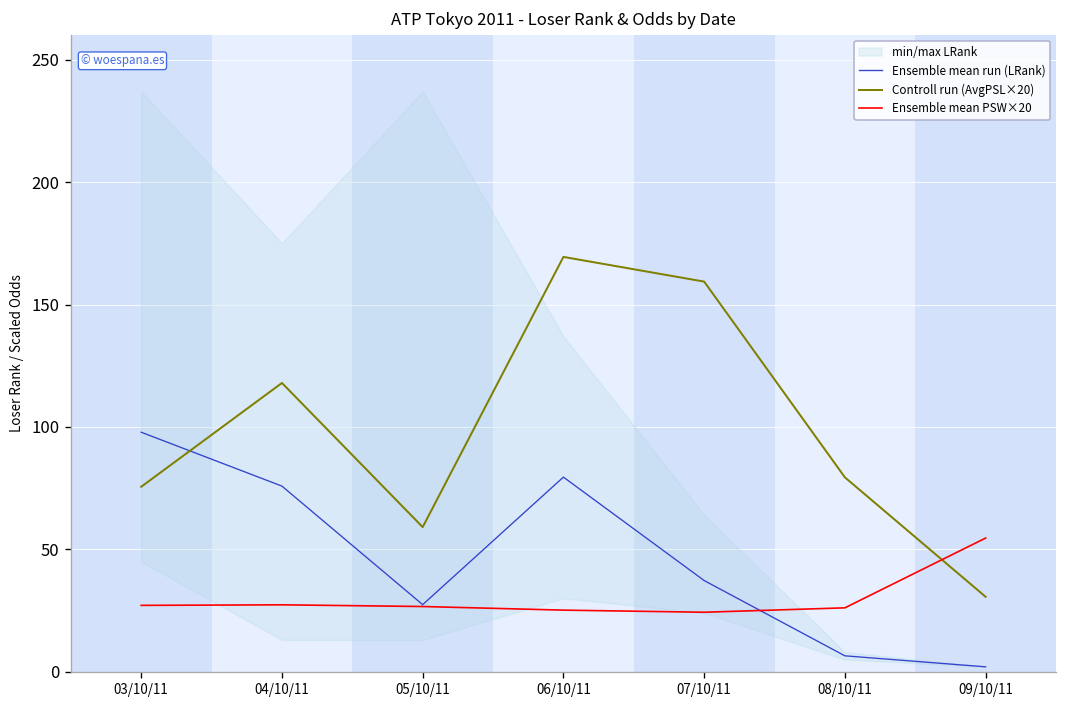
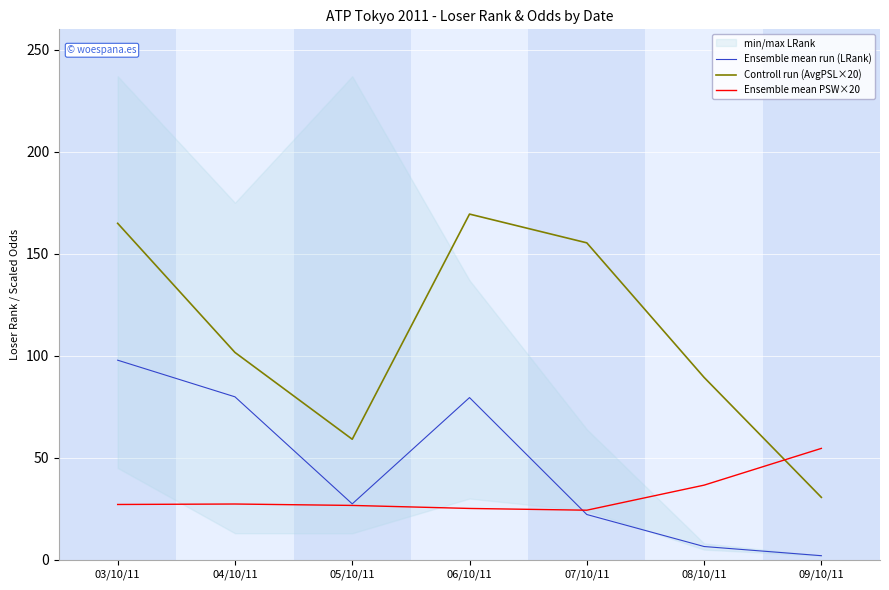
  {
    "Ensemble mean run (LRank)": {
      "03/10/11": 98,
-     "04/10/11": 76,
+     "04/10/11": 80,
      "06/10/11": 80,
-     "07/10/11": 37,
+     "07/10/11": 22,
      "08/10/11": 7
    },
    "Controll run (AvgPSL×20)": {
-     "03/10/11": 76,
-     "04/10/11": 118,
+     "03/10/11": 165,
+     "04/10/11": 102,
      "05/10/11": 59,
      "06/10/11": 169,
-     "07/10/11": 159,
-     "08/10/11": 79,
+     "07/10/11": 155,
+     "08/10/11": 89,
      "09/10/11": 31
    },
    "Ensemble mean PSW×20": {
      "03/10/11": 27,
      "04/10/11": 27,
      "06/10/11": 25,
      "07/10/11": 24,
-     "08/10/11": 26,
+     "08/10/11": 37,
      "09/10/11": 55
    }
  }
